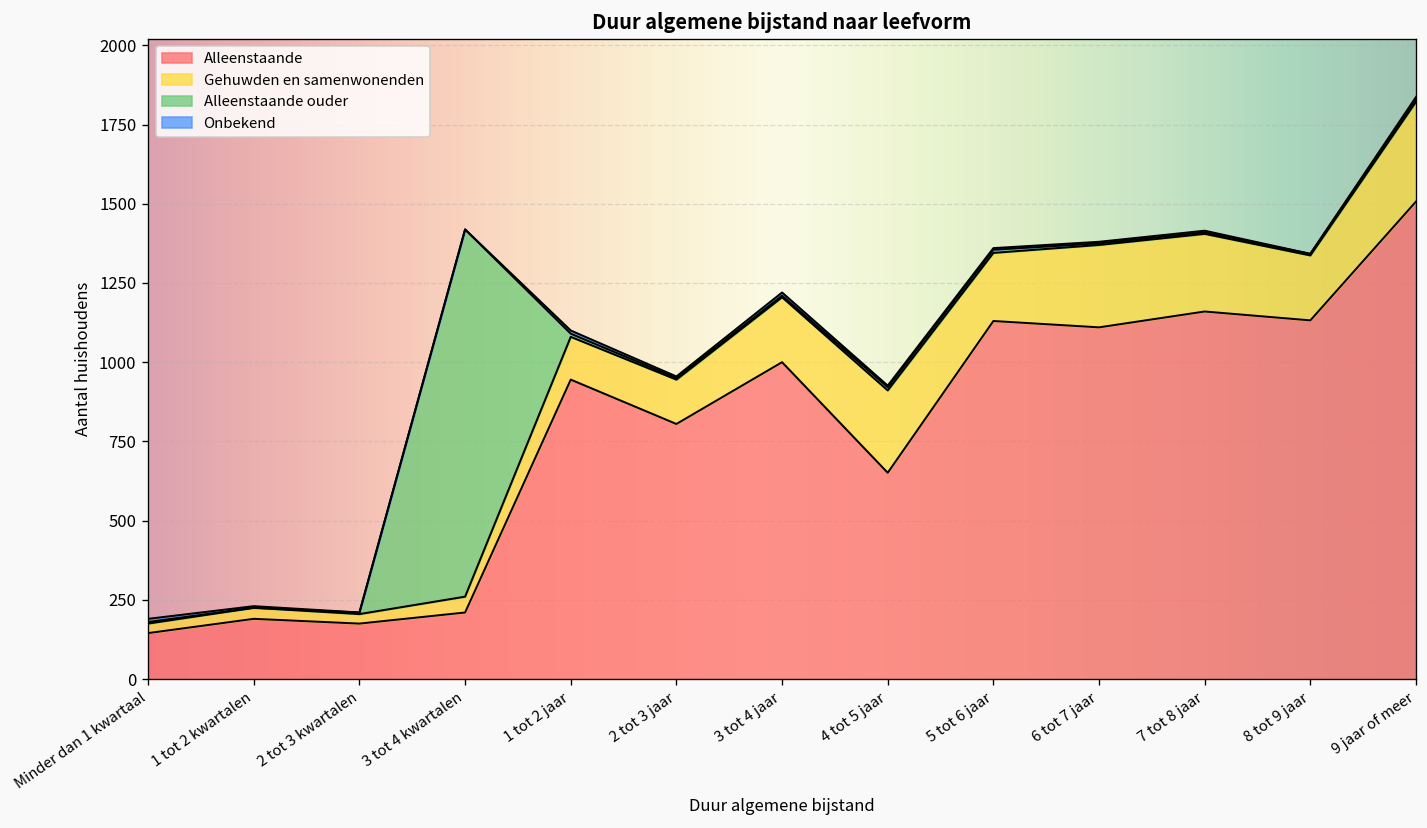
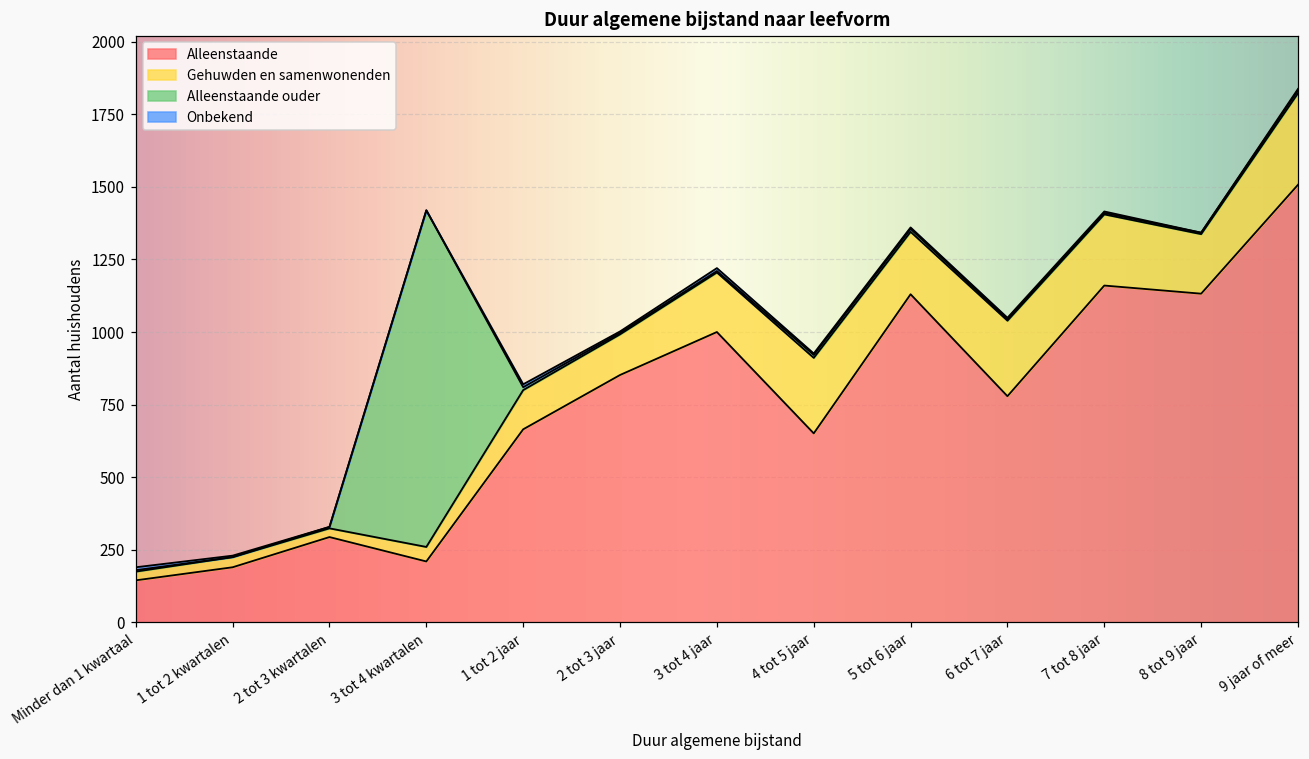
  {
    "Alleenstaande": {
      "Minder dan 1 kwartaal": 150,
      "1 tot 2 kwartalen": 190,
-     "2 tot 3 kwartalen": 180,
+     "2 tot 3 kwartalen": 290,
      "3 tot 4 kwartalen": 210,
-     "1 tot 2 jaar": 950,
-     "2 tot 3 jaar": 810,
+     "1 tot 2 jaar": 670,
+     "2 tot 3 jaar": 850,
      "3 tot 4 jaar": 1000,
      "4 tot 5 jaar": 650,
      "5 tot 6 jaar": 1130,
-     "6 tot 7 jaar": 1110,
+     "6 tot 7 jaar": 780,
      "7 tot 8 jaar": 1160,
      "8 tot 9 jaar": 1130,
      "9 jaar of meer": 1510
    },
    "Gehuwden en samenwonenden": {
      "3 tot 4 kwartalen": 50,
      "1 tot 2 jaar": 140,
      "4 tot 5 jaar": 260,
      "5 tot 6 jaar": 220,
      "9 jaar of meer": 320
    },
    "Alleenstaande ouder": {
      "1 tot 2 jaar": 10
    },
    "Onbekend": {
      "Minder dan 1 kwartaal": 10,
      "1 tot 2 jaar": 10,
      "3 tot 4 jaar": 10
    }
  }
